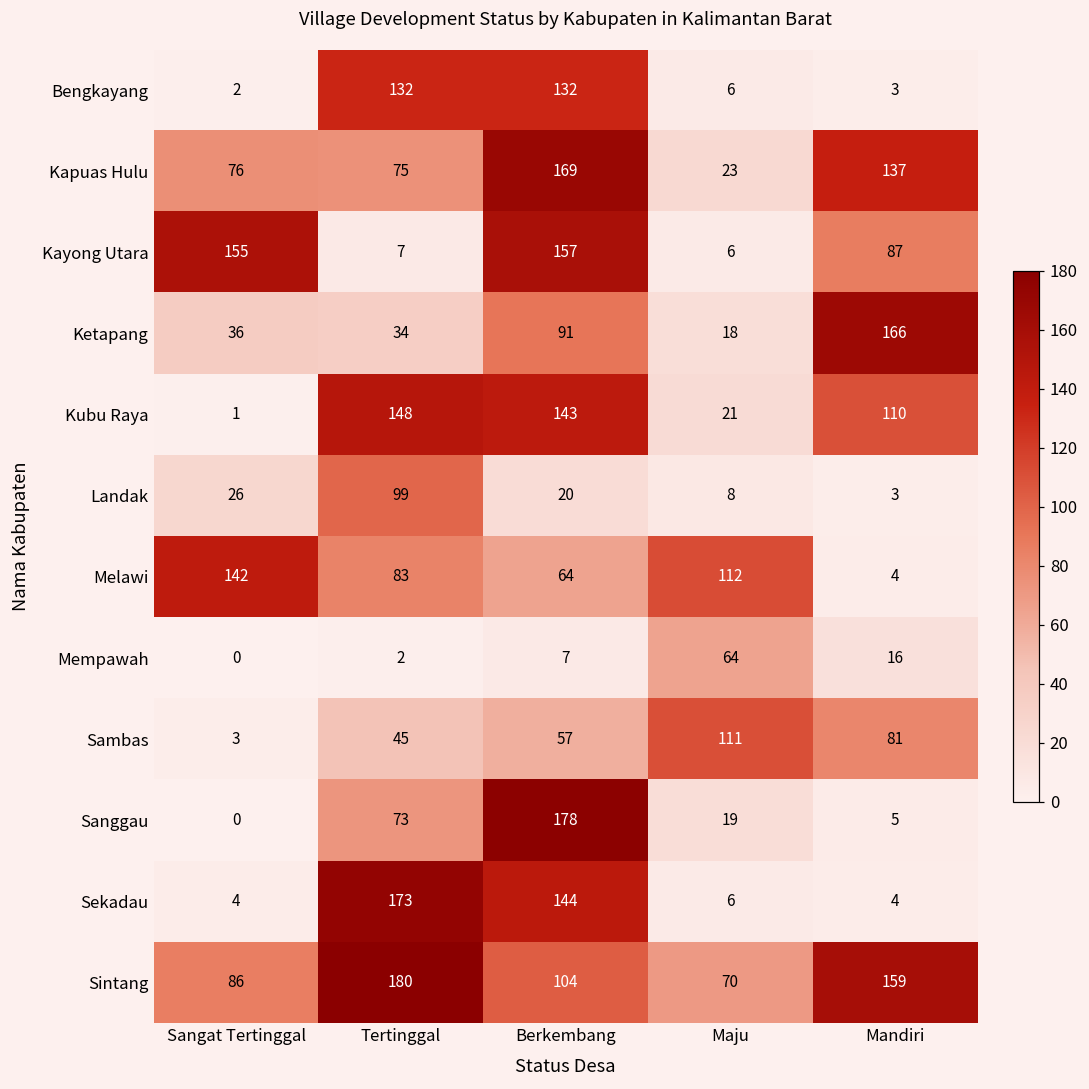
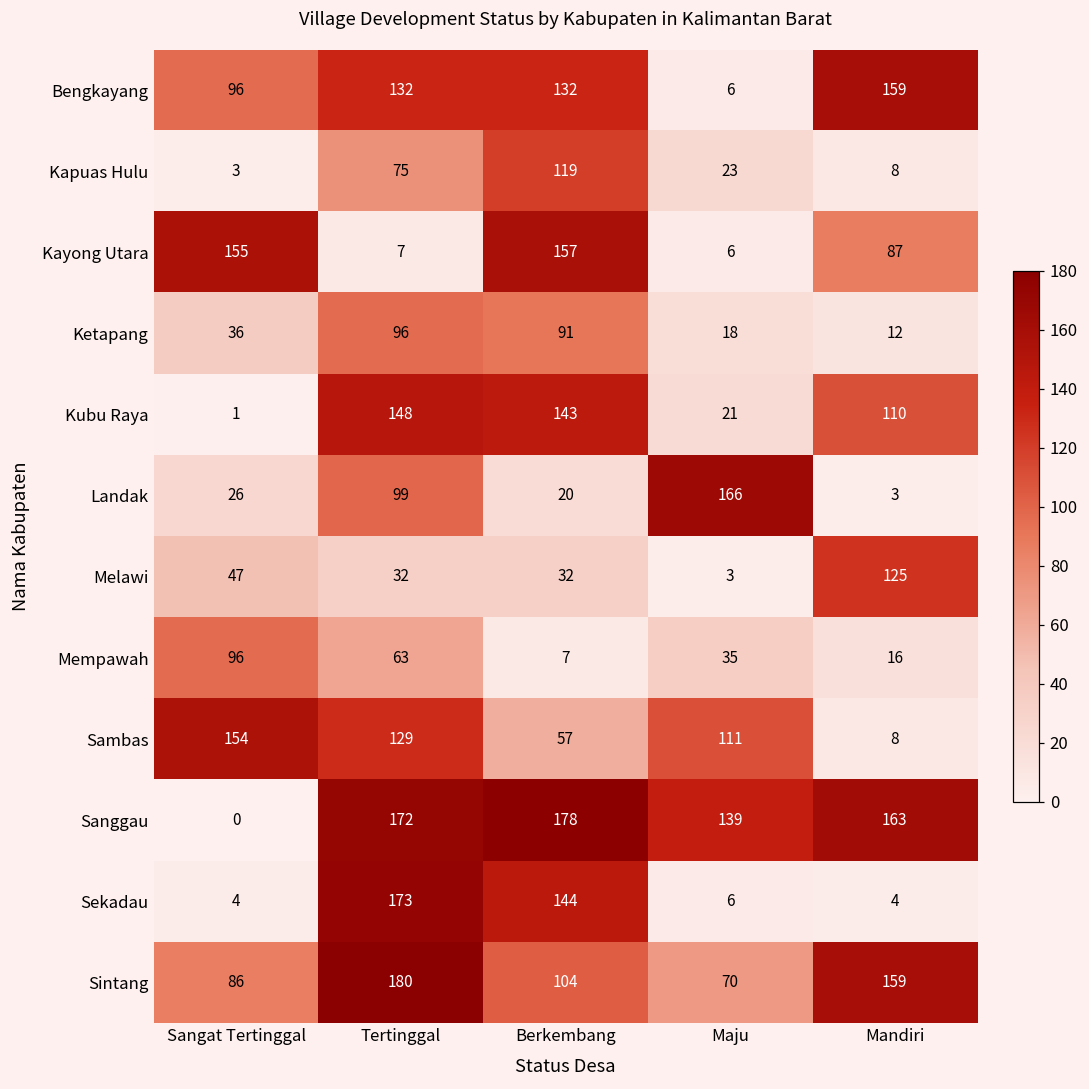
  {
    "Bengkayang": {
-     "Sangat Tertinggal": 2,
+     "Sangat Tertinggal": 96,
      "Tertinggal": 132,
      "Berkembang": 132,
      "Maju": 6,
-     "Mandiri": 3
+     "Mandiri": 159
    },
    "Kapuas Hulu": {
-     "Sangat Tertinggal": 76,
+     "Sangat Tertinggal": 3,
      "Tertinggal": 75,
-     "Berkembang": 169,
+     "Berkembang": 119,
      "Maju": 23,
-     "Mandiri": 137
+     "Mandiri": 8
    },
    "Kayong Utara": {
      "Sangat Tertinggal": 155,
      "Tertinggal": 7,
      "Berkembang": 157,
      "Maju": 6,
      "Mandiri": 87
    },
    "Ketapang": {
      "Sangat Tertinggal": 36,
-     "Tertinggal": 34,
+     "Tertinggal": 96,
      "Berkembang": 91,
      "Maju": 18,
-     "Mandiri": 166
+     "Mandiri": 12
    },
    "Kubu Raya": {
      "Sangat Tertinggal": 1,
      "Tertinggal": 148,
      "Berkembang": 143,
      "Maju": 21,
      "Mandiri": 110
    },
    "Landak": {
      "Sangat Tertinggal": 26,
      "Tertinggal": 99,
      "Berkembang": 20,
-     "Maju": 8,
+     "Maju": 166,
      "Mandiri": 3
    },
    "Melawi": {
-     "Sangat Tertinggal": 142,
-     "Tertinggal": 83,
-     "Berkembang": 64,
-     "Maju": 112,
-     "Mandiri": 4
+     "Sangat Tertinggal": 47,
+     "Tertinggal": 32,
+     "Berkembang": 32,
+     "Maju": 3,
+     "Mandiri": 125
    },
    "Mempawah": {
-     "Sangat Tertinggal": 0,
-     "Tertinggal": 2,
+     "Sangat Tertinggal": 96,
+     "Tertinggal": 63,
      "Berkembang": 7,
-     "Maju": 64,
+     "Maju": 35,
      "Mandiri": 16
    },
    "Sambas": {
-     "Sangat Tertinggal": 3,
-     "Tertinggal": 45,
+     "Sangat Tertinggal": 154,
+     "Tertinggal": 129,
      "Berkembang": 57,
      "Maju": 111,
-     "Mandiri": 81
+     "Mandiri": 8
    },
    "Sanggau": {
      "Sangat Tertinggal": 0,
-     "Tertinggal": 73,
+     "Tertinggal": 172,
      "Berkembang": 178,
-     "Maju": 19,
-     "Mandiri": 5
+     "Maju": 139,
+     "Mandiri": 163
    },
    "Sekadau": {
      "Sangat Tertinggal": 4,
      "Tertinggal": 173,
      "Berkembang": 144,
      "Maju": 6,
      "Mandiri": 4
    },
    "Sintang": {
      "Sangat Tertinggal": 86,
      "Tertinggal": 180,
      "Berkembang": 104,
      "Maju": 70,
      "Mandiri": 159
    }
  }
